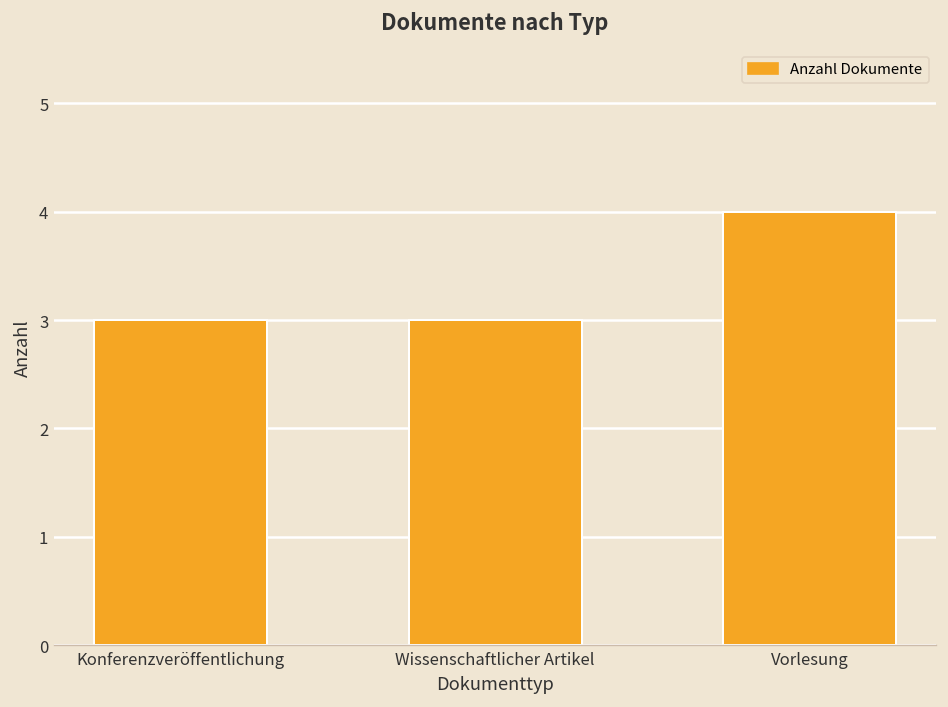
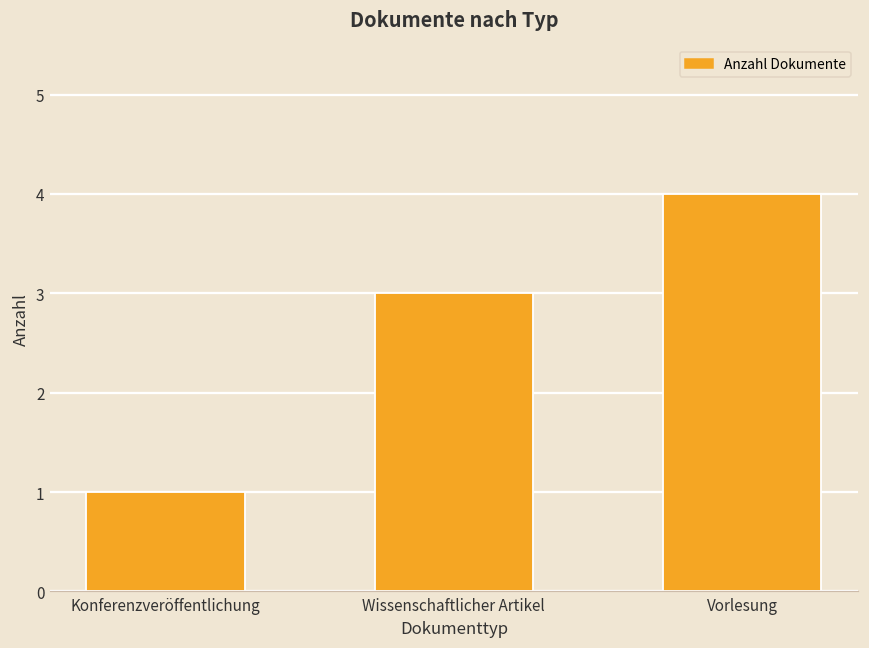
  {
-   "Konferenzveröffentlichung": 3,
+   "Konferenzveröffentlichung": 1,
    "Wissenschaftlicher Artikel": 3,
    "Vorlesung": 4
  }
